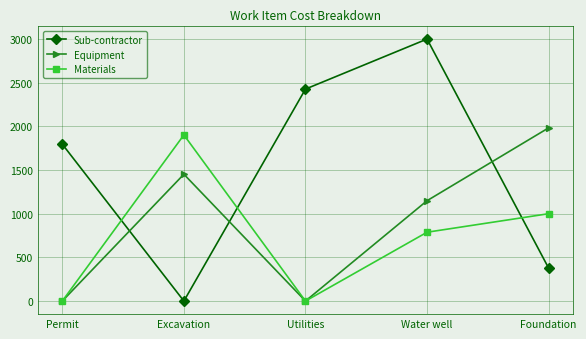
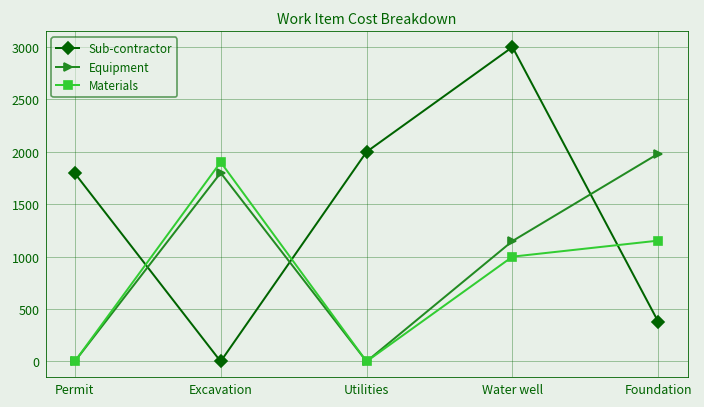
  {
    "Sub-contractor": {
      "Permit": 1800,
      "Excavation": 0,
-     "Utilities": 2400,
+     "Utilities": 2000,
      "Water well": 3000,
      "Foundation": 400
    },
    "Equipment": {
-     "Excavation": 1500,
+     "Excavation": 1800,
      "Water well": 1100,
      "Foundation": 2000
    },
    "Materials": {
      "Excavation": 1900,
-     "Water well": 800,
-     "Foundation": 1000
+     "Water well": 1000,
+     "Foundation": 1200
    }
  }
